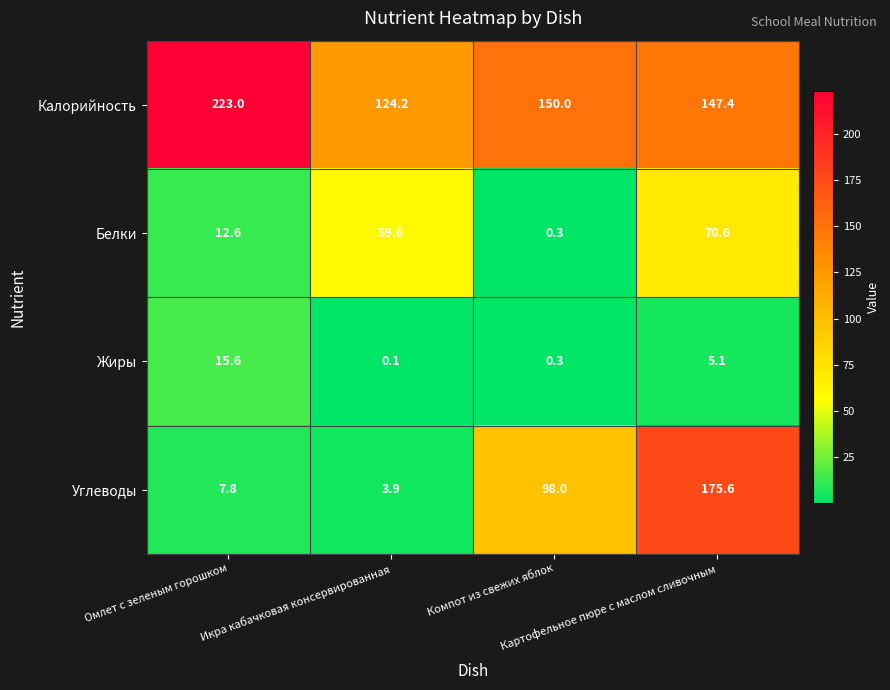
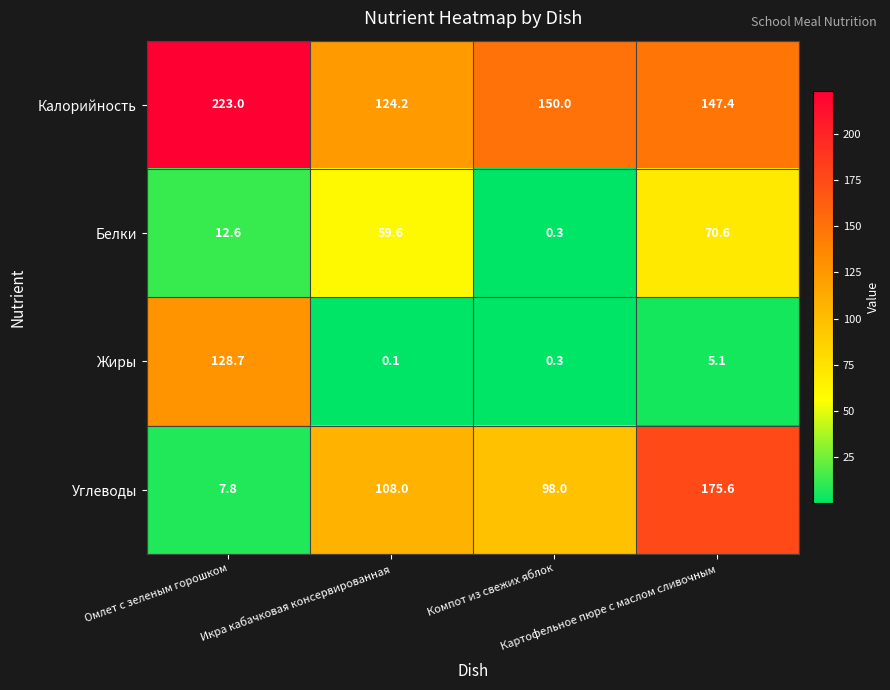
  {
    "Калорийность": {
      "Омлет с зеленым горошком": 223.0,
      "Икра кабачковая консервированная": 124.2,
      "Компот из свежих яблок": 150.0,
      "Картофельное пюре с маслом сливочным": 147.4
    },
    "Белки": {
      "Омлет с зеленым горошком": 12.6,
      "Икра кабачковая консервированная": 59.6,
      "Компот из свежих яблок": 0.3,
      "Картофельное пюре с маслом сливочным": 70.6
    },
    "Жиры": {
-     "Омлет с зеленым горошком": 15.6,
+     "Омлет с зеленым горошком": 128.7,
      "Икра кабачковая консервированная": 0.1,
      "Компот из свежих яблок": 0.3,
      "Картофельное пюре с маслом сливочным": 5.1
    },
    "Углеводы": {
      "Омлет с зеленым горошком": 7.8,
-     "Икра кабачковая консервированная": 3.9,
+     "Икра кабачковая консервированная": 108.0,
      "Компот из свежих яблок": 98.0,
      "Картофельное пюре с маслом сливочным": 175.6
    }
  }
